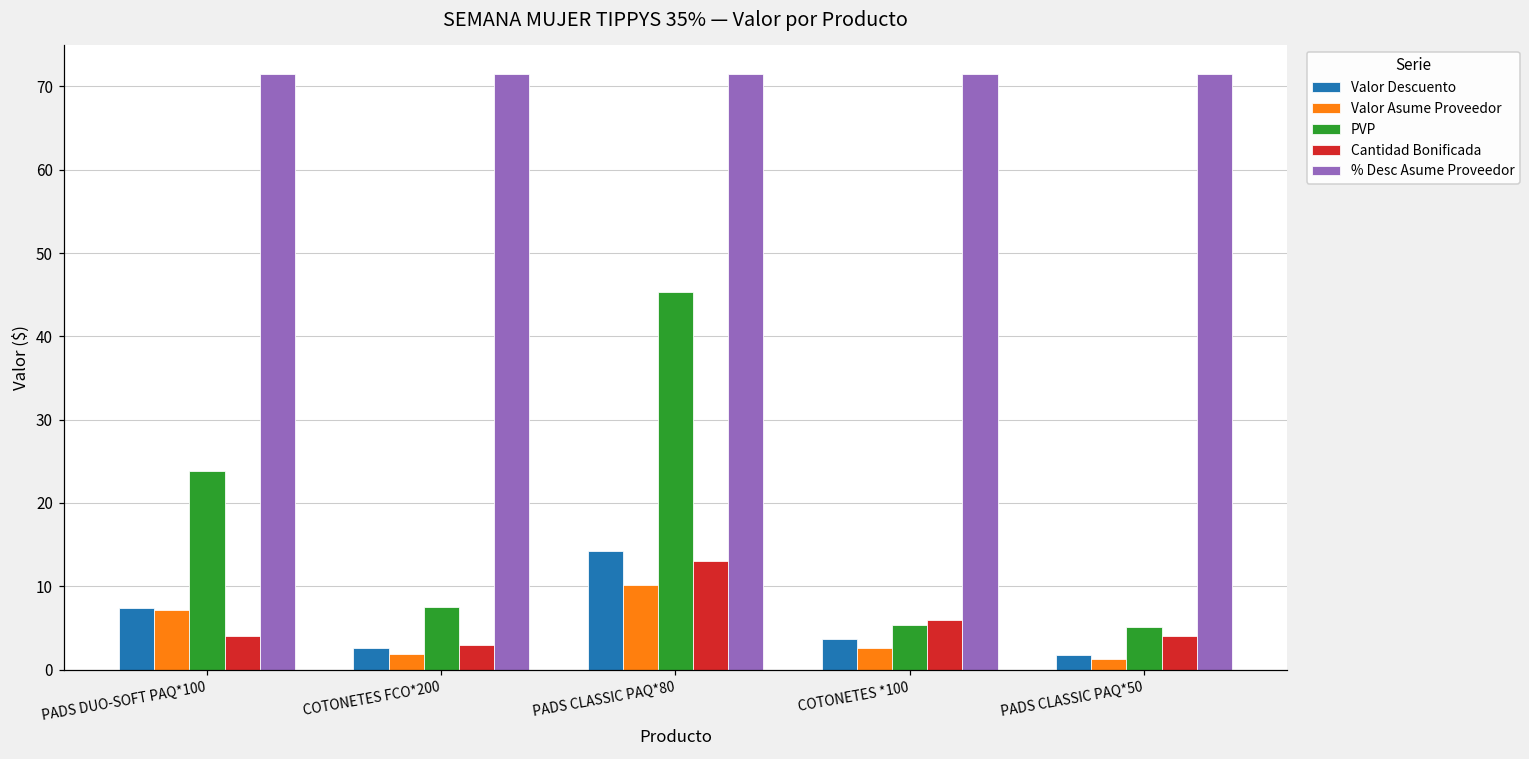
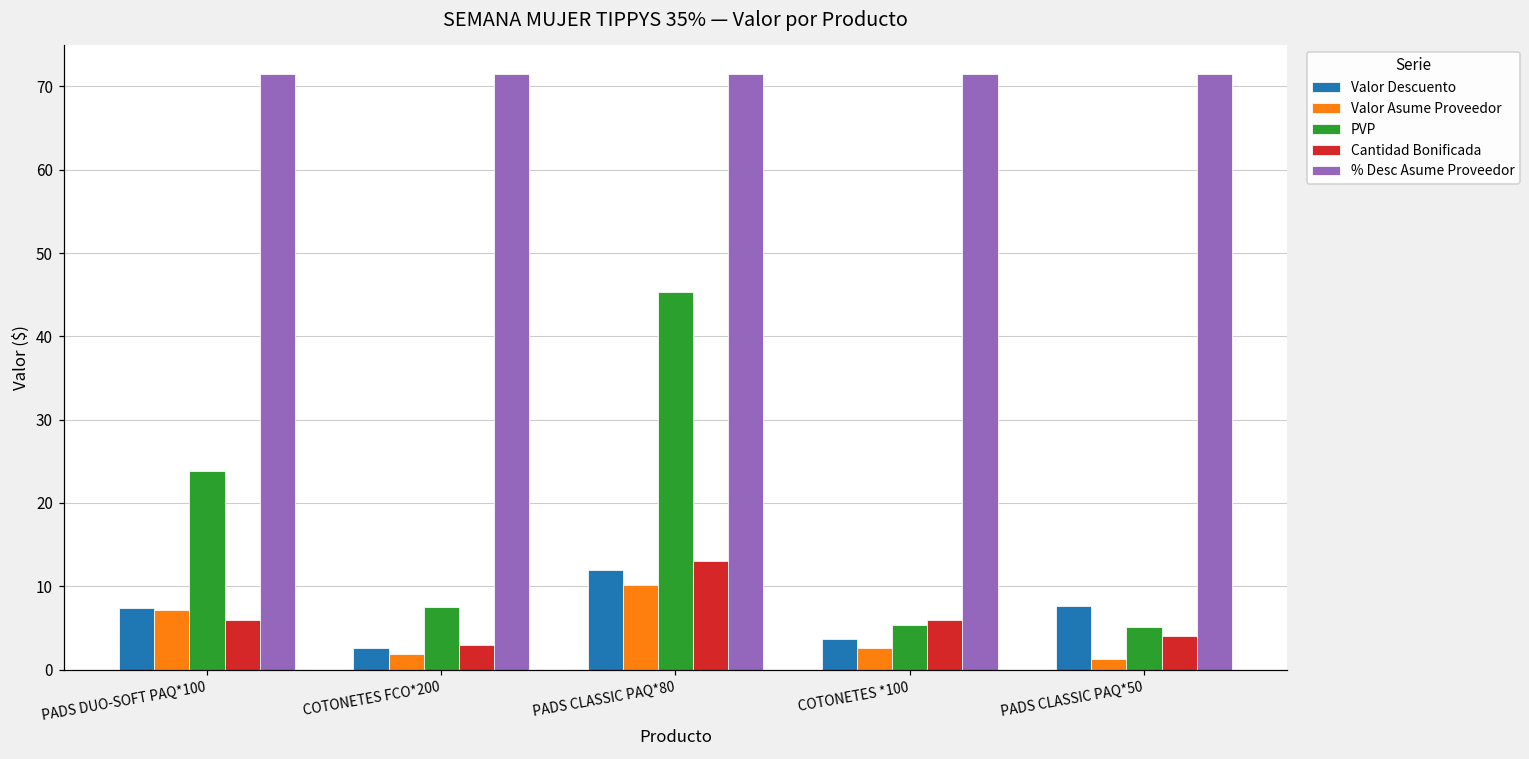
  {
    "Valor Descuento": {
      "PADS DUO-SOFT PAQ*100": 7,
      "COTONETES FCO*200": 3,
-     "PADS CLASSIC PAQ*80": 14,
+     "PADS CLASSIC PAQ*80": 12,
      "COTONETES *100": 4,
-     "PADS CLASSIC PAQ*50": 2
+     "PADS CLASSIC PAQ*50": 8
    },
    "Valor Asume Proveedor": {
      "PADS DUO-SOFT PAQ*100": 7,
      "COTONETES FCO*200": 2,
      "PADS CLASSIC PAQ*80": 10,
      "COTONETES *100": 3,
      "PADS CLASSIC PAQ*50": 1
    },
    "PVP": {
      "PADS DUO-SOFT PAQ*100": 24,
      "COTONETES FCO*200": 8,
      "PADS CLASSIC PAQ*80": 45,
      "COTONETES *100": 5,
      "PADS CLASSIC PAQ*50": 5
    },
    "Cantidad Bonificada": {
-     "PADS DUO-SOFT PAQ*100": 4,
+     "PADS DUO-SOFT PAQ*100": 6,
      "COTONETES FCO*200": 3,
      "PADS CLASSIC PAQ*80": 13,
      "COTONETES *100": 6,
      "PADS CLASSIC PAQ*50": 4
    },
    "% Desc Asume Proveedor": {
      "PADS DUO-SOFT PAQ*100": 71,
      "COTONETES FCO*200": 71,
      "PADS CLASSIC PAQ*80": 71,
      "COTONETES *100": 71,
      "PADS CLASSIC PAQ*50": 71
    }
  }
